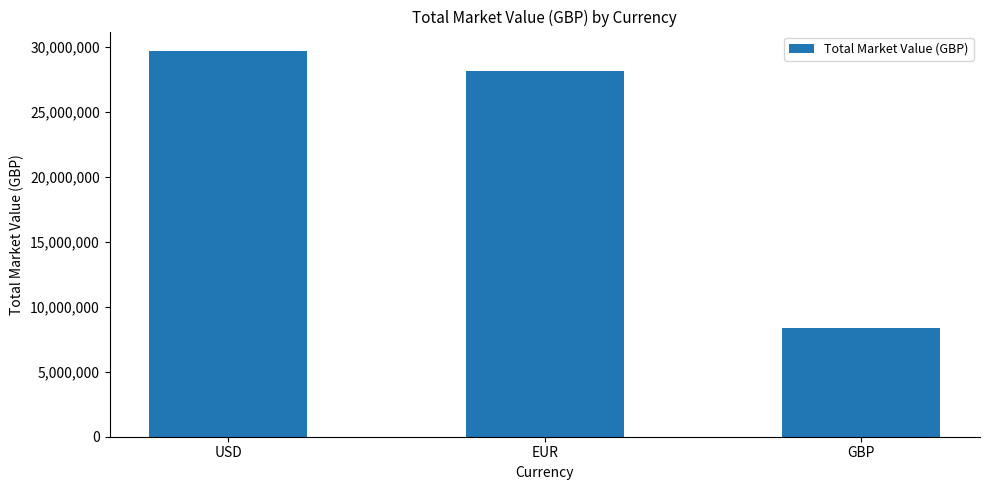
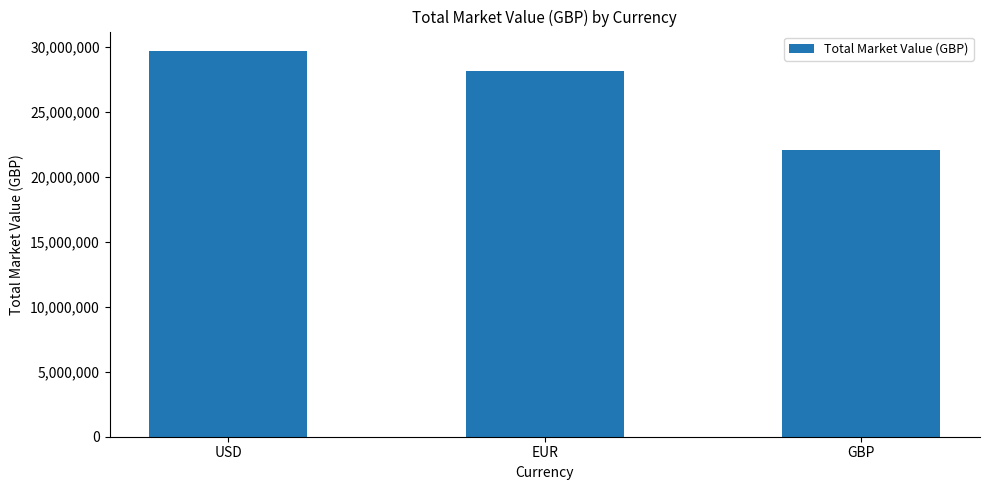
  {
    "USD": "29,700,000",
    "EUR": "28,100,000",
-   "GBP": "8,300,000"
+   "GBP": "22,100,000"
  }
